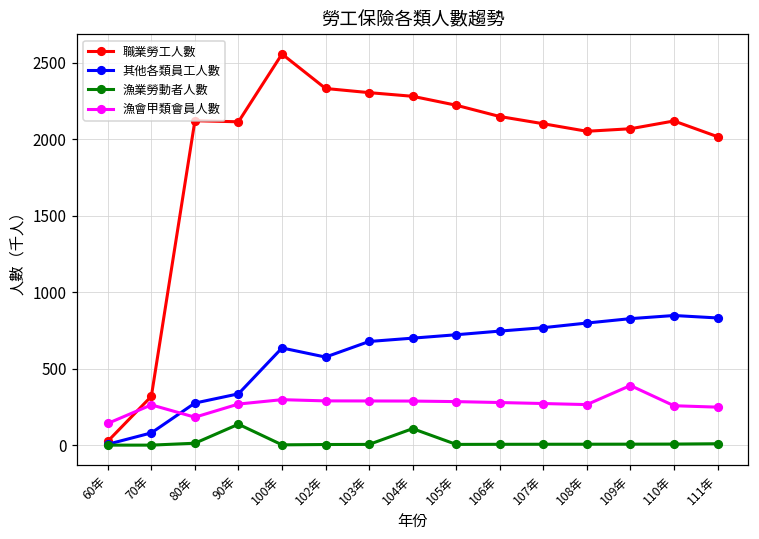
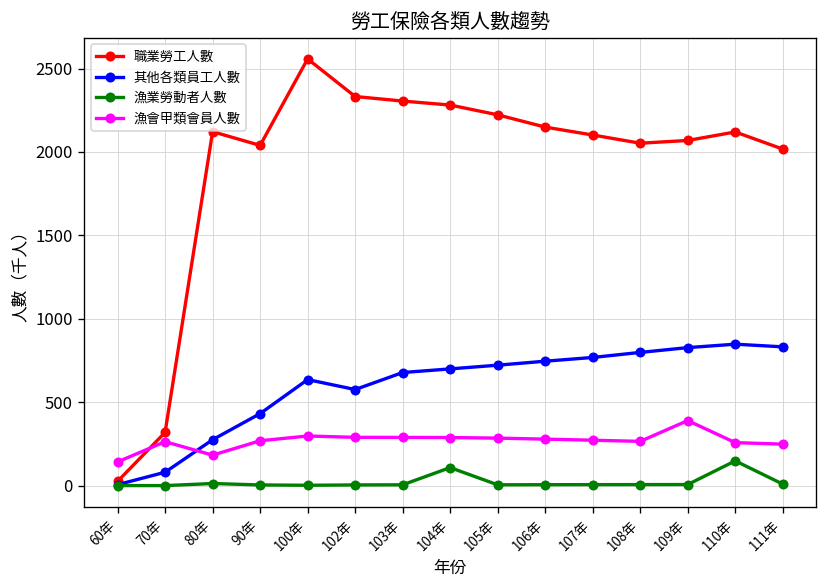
  {
    "職業勞工人數": {
      "60年": 30,
      "70年": 320,
      "80年": 2120,
-     "90年": 2110,
+     "90年": 2040,
      "100年": 2560,
      "102年": 2330,
      "103年": 2300,
      "104年": 2280,
      "105年": 2220,
      "106年": 2150,
      "107年": 2100,
      "108年": 2050,
      "109年": 2070,
      "110年": 2120,
      "111年": 2020
    },
    "其他各類員工人數": {
      "70年": 80,
      "80年": 270,
-     "90年": 340,
+     "90年": 430,
      "100年": 640,
      "102年": 580,
      "103年": 680,
      "104年": 700,
      "105年": 720,
      "106年": 750,
      "107年": 770,
      "108年": 800,
      "109年": 830,
      "110年": 850,
      "111年": 830
    },
    "漁業勞動者人數": {
      "70年": 0,
      "80年": 10,
-     "90年": 140,
+     "90年": 0,
      "100年": 0,
      "102年": 0,
      "103年": 0,
      "104年": 110,
      "105年": 0,
      "106年": 10,
      "107年": 10,
      "108年": 10,
      "109年": 10,
-     "110年": 10,
+     "110年": 150,
      "111年": 10
    },
    "漁會甲類會員人數": {
      "60年": 140,
      "70年": 260,
      "80年": 180,
      "90年": 270,
      "100年": 300,
      "102年": 290,
      "103年": 290,
      "104年": 290,
      "105年": 280,
      "106年": 280,
      "107年": 270,
      "108年": 270,
      "109年": 390,
      "110年": 260,
      "111年": 250
    }
  }
